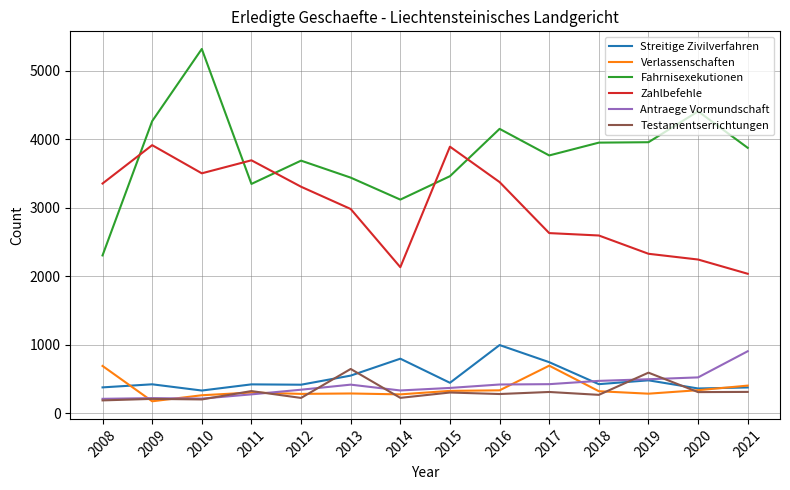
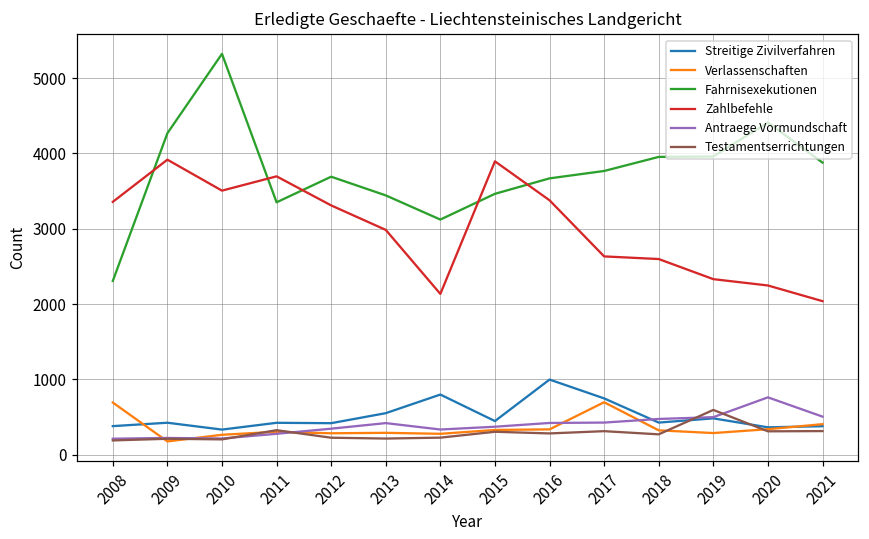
  {
    "Streitige Zivilverfahren": {
      "2008": 400,
      "2009": 400,
      "2010": 300,
      "2011": 400,
      "2012": 400,
      "2013": 600,
      "2014": 800,
      "2015": 400,
      "2016": 1000,
      "2017": 700,
      "2018": 400
    },
    "Verlassenschaften": {
      "2008": 700,
      "2010": 300,
      "2012": 300,
      "2013": 300,
      "2014": 300,
      "2016": 300,
      "2017": 700,
      "2018": 300,
      "2019": 300
    },
    "Fahrnisexekutionen": {
      "2008": 2300,
      "2009": 4300,
      "2010": 5300,
      "2011": 3400,
      "2012": 3700,
      "2013": 3400,
      "2014": 3100,
      "2015": 3500,
-     "2016": 4200,
+     "2016": 3700,
      "2017": 3800,
      "2018": 4000,
      "2019": 4000,
      "2021": 3900
    },
    "Zahlbefehle": {
      "2008": 3400,
      "2009": 3900,
      "2010": 3500,
      "2011": 3700,
      "2012": 3300,
      "2013": 3000,
      "2014": 2100,
      "2015": 3900,
      "2016": 3400,
      "2017": 2600,
      "2018": 2600,
      "2019": 2300,
      "2020": 2200,
      "2021": 2000
    },
    "Antraege Vormundschaft": {
      "2012": 300,
      "2013": 400,
      "2014": 300,
      "2015": 400,
      "2016": 400,
      "2017": 400,
      "2018": 500,
-     "2020": 500,
-     "2021": 900
+     "2020": 800,
+     "2021": 500
    },
    "Testamentserrichtungen": {
      "2012": 200,
-     "2013": 600,
+     "2013": 200,
      "2014": 200,
      "2016": 300,
      "2017": 300,
      "2018": 300,
      "2019": 600,
      "2021": 300
    }
  }
